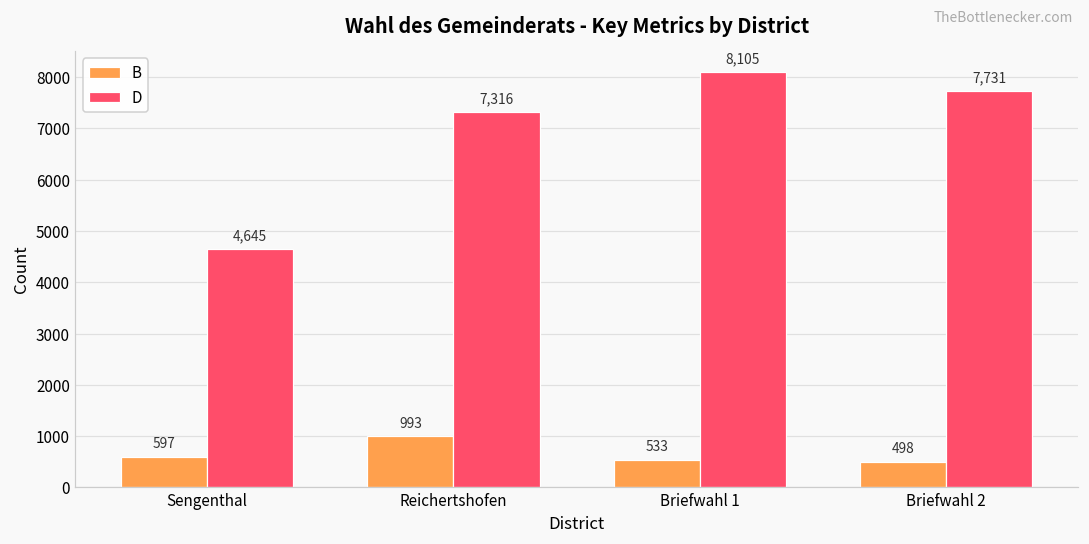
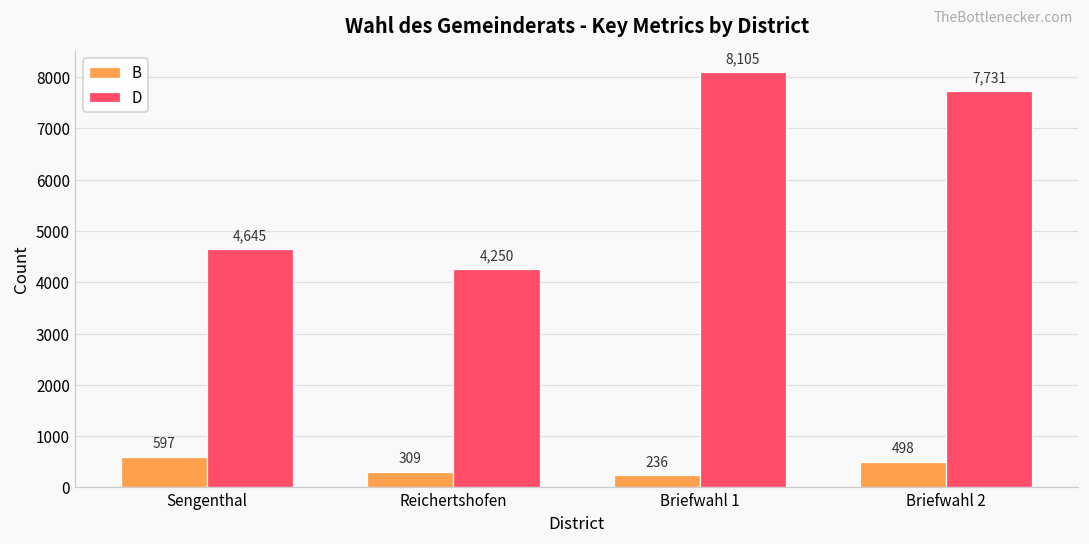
  {
    "B": {
      "Sengenthal": "597",
-     "Reichertshofen": "993",
-     "Briefwahl 1": "533",
+     "Reichertshofen": "309",
+     "Briefwahl 1": "236",
      "Briefwahl 2": "498"
    },
    "D": {
      "Sengenthal": "4,645",
-     "Reichertshofen": "7,316",
+     "Reichertshofen": "4,250",
      "Briefwahl 1": "8,105",
      "Briefwahl 2": "7,731"
    }
  }
